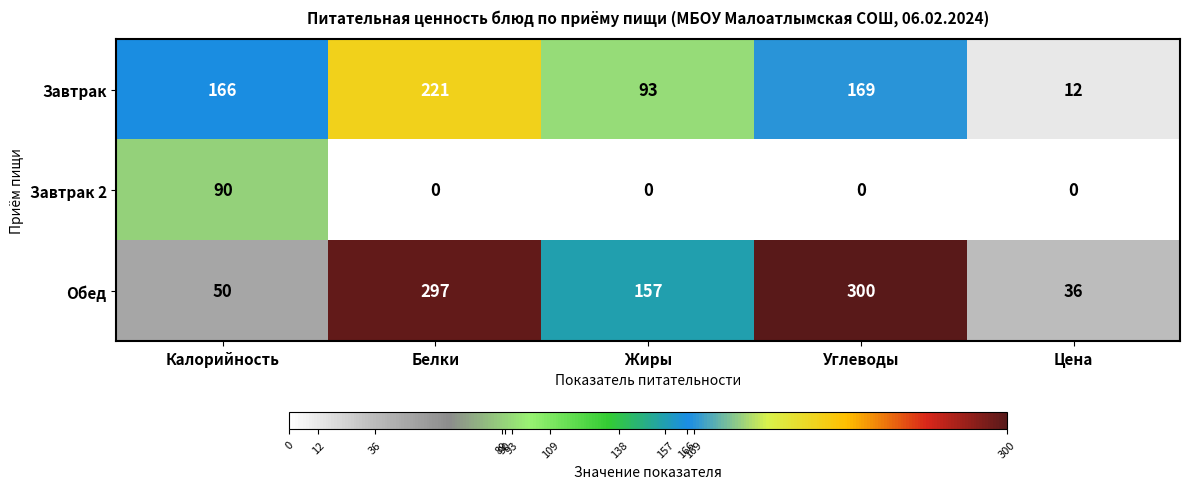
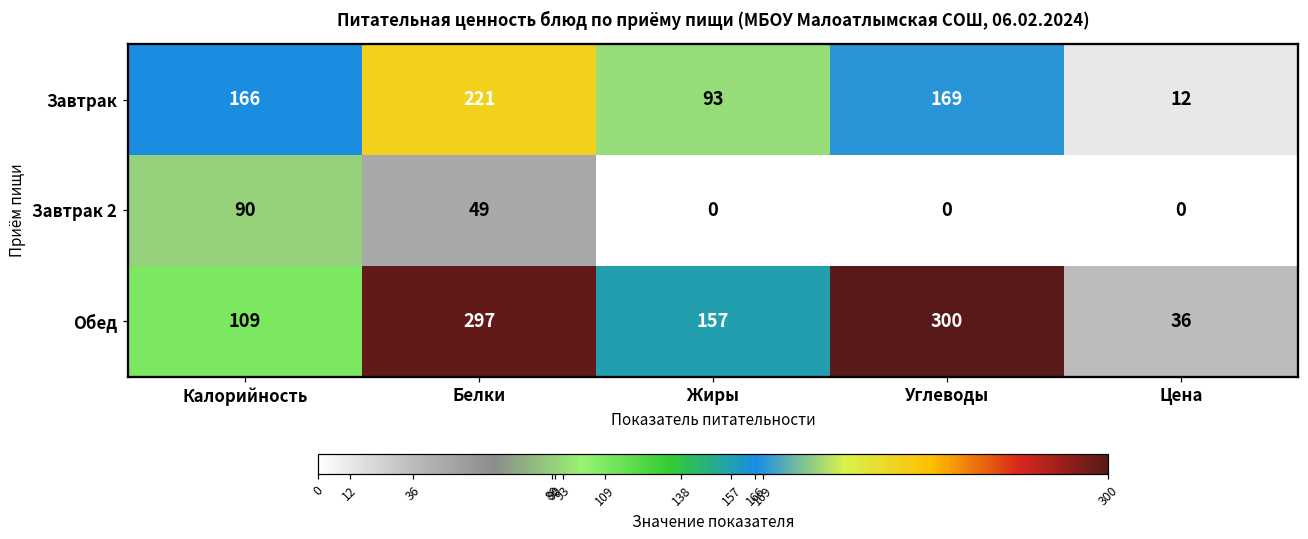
  {
    "Завтрак": {
      "Калорийность": 166,
      "Белки": 221,
      "Жиры": 93,
      "Углеводы": 169,
      "Цена": 12
    },
    "Завтрак 2": {
      "Калорийность": 90,
-     "Белки": 0,
+     "Белки": 49,
      "Жиры": 0,
      "Углеводы": 0,
      "Цена": 0
    },
    "Обед": {
-     "Калорийность": 50,
+     "Калорийность": 109,
      "Белки": 297,
      "Жиры": 157,
      "Углеводы": 300,
      "Цена": 36
    }
  }
